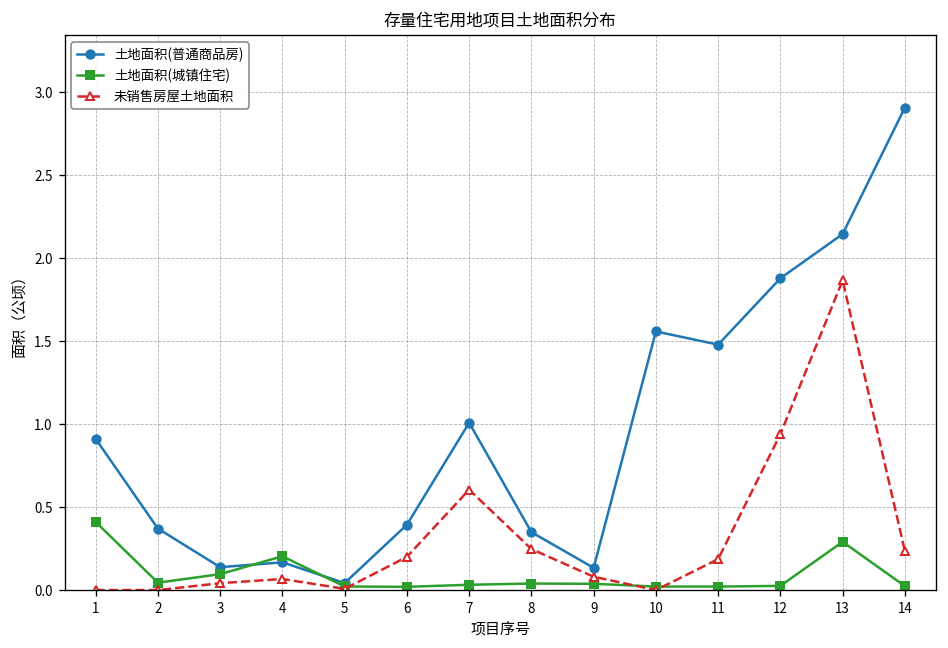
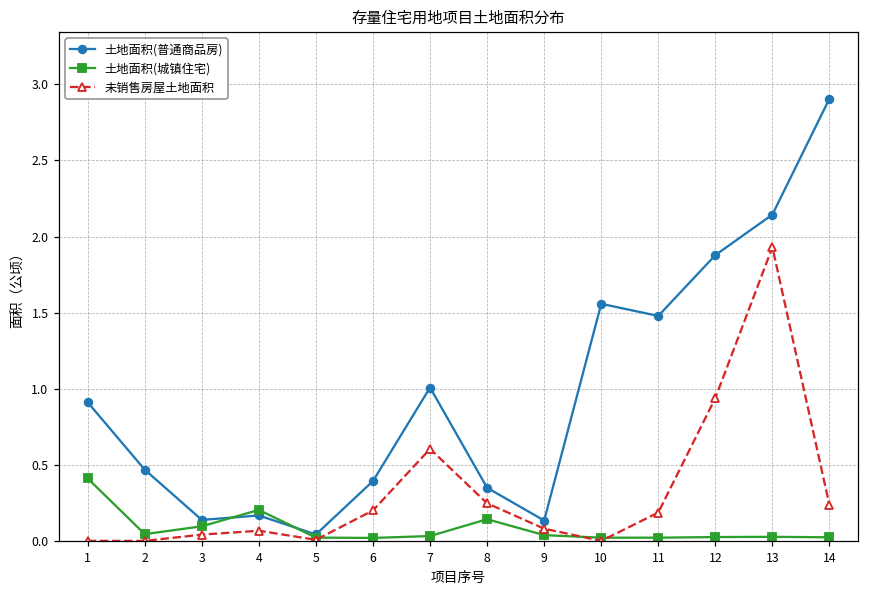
  {
    "土地面积(普通商品房)": {
      "1": 0.91,
-     "2": 0.37,
+     "2": 0.47,
      "3": 0.14,
      "4": 0.17,
      "5": 0.04,
      "6": 0.39,
      "7": 1.01,
      "8": 0.35,
      "9": 0.13,
      "10": 1.56,
      "11": 1.48,
      "12": 1.88,
      "13": 2.14,
      "14": 2.91
    },
    "土地面积(城镇住宅)": {
      "1": 0.41,
      "2": 0.04,
      "3": 0.10,
      "4": 0.20,
      "6": 0.02,
      "7": 0.03,
-     "8": 0.04,
+     "8": 0.14,
      "9": 0.04,
      "10": 0.02,
      "11": 0.02,
      "12": 0.03,
-     "13": 0.29,
+     "13": 0.03,
      "14": 0.02
    },
    "未销售房屋土地面积": {
      "1": 0.00,
      "2": 0.00,
      "3": 0.04,
      "4": 0.07,
      "6": 0.20,
      "7": 0.60,
      "8": 0.25,
      "9": 0.08,
      "10": 0.00,
      "11": 0.19,
      "12": 0.94,
-     "13": 1.87,
+     "13": 1.93,
      "14": 0.23
    }
  }
